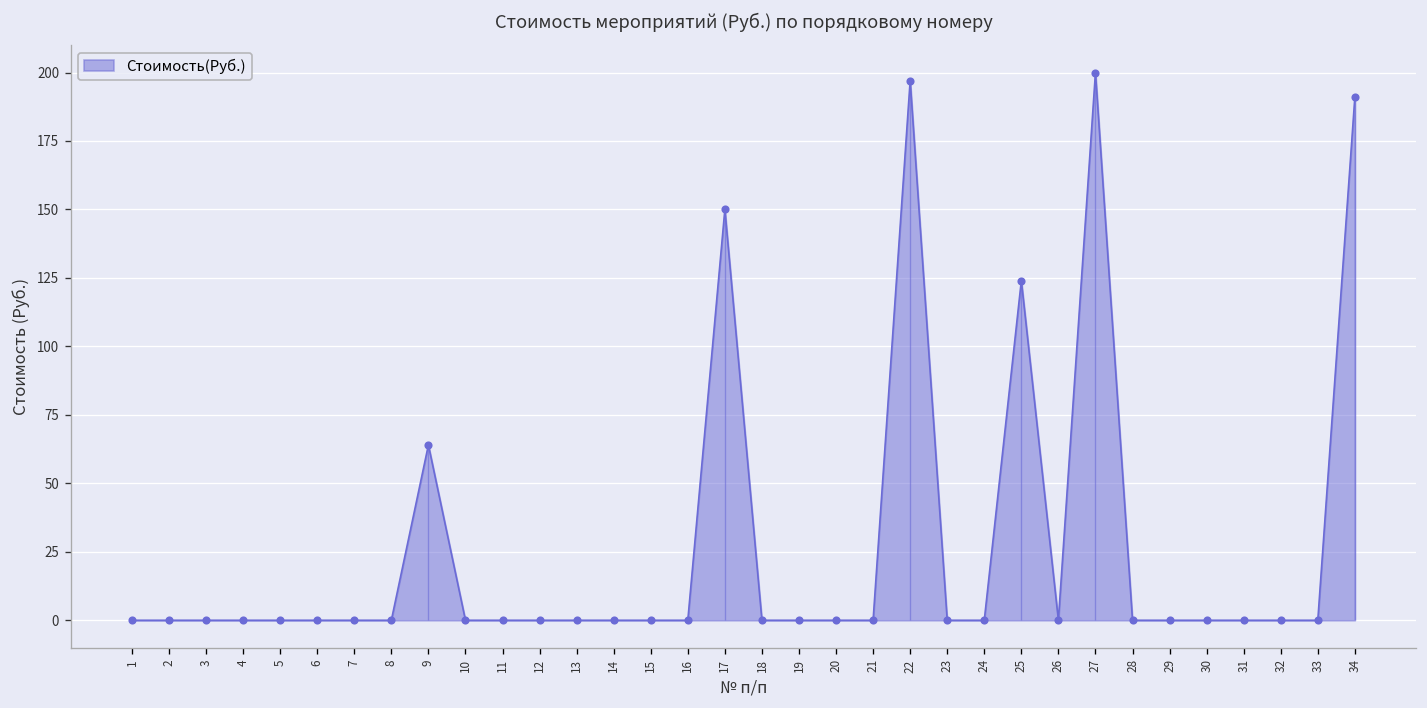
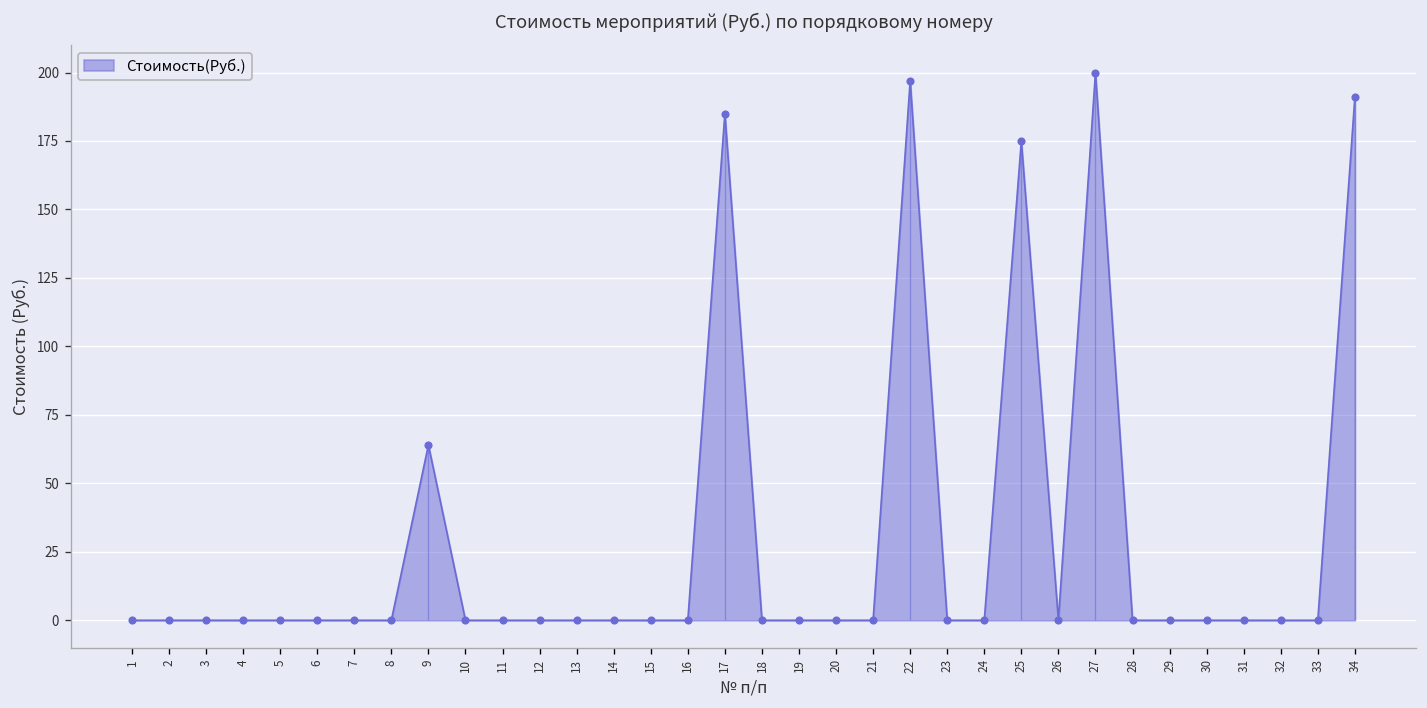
  {
    "1": 0,
    "2": 0,
    "3": 0,
    "4": 0,
    "5": 0,
    "6": 0,
    "7": 0,
    "8": 0,
    "9": 64,
    "10": 0,
    "11": 0,
    "12": 0,
    "13": 0,
    "14": 0,
    "15": 0,
    "16": 0,
-   "17": 150,
+   "17": 185,
    "18": 0,
    "19": 0,
    "20": 0,
    "21": 0,
    "22": 197,
    "23": 0,
    "24": 0,
-   "25": 124,
+   "25": 175,
    "26": 0,
    "27": 200,
    "28": 0,
    "29": 0,
    "30": 0,
    "31": 0,
    "32": 0,
    "33": 0,
    "34": 191
  }
